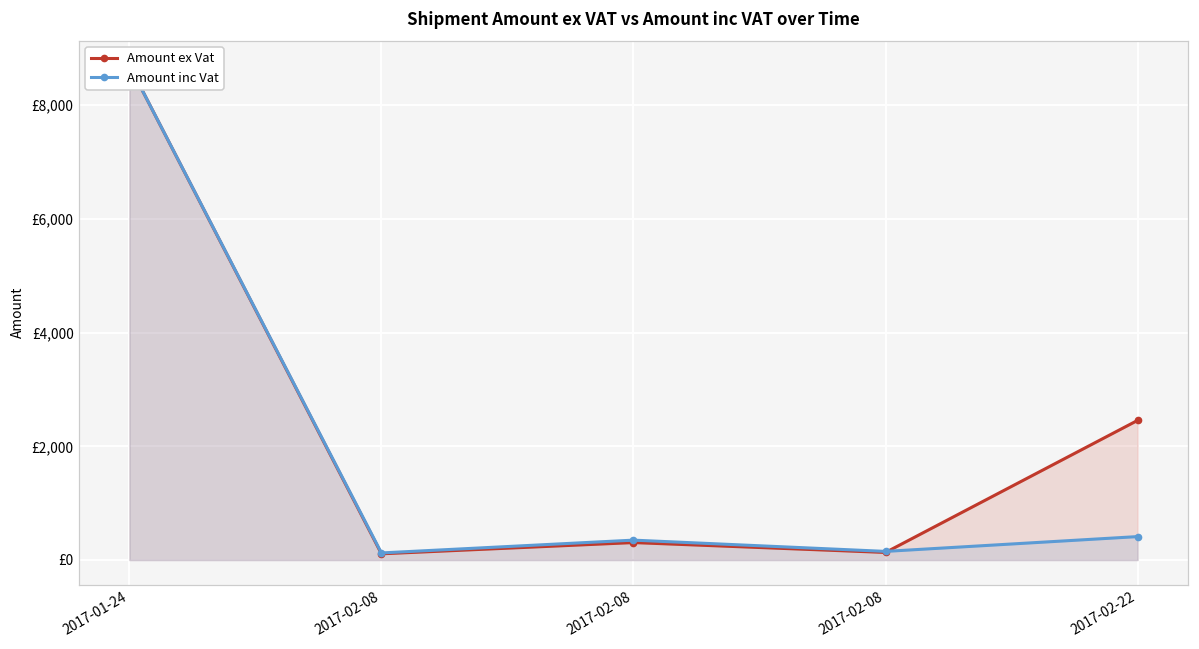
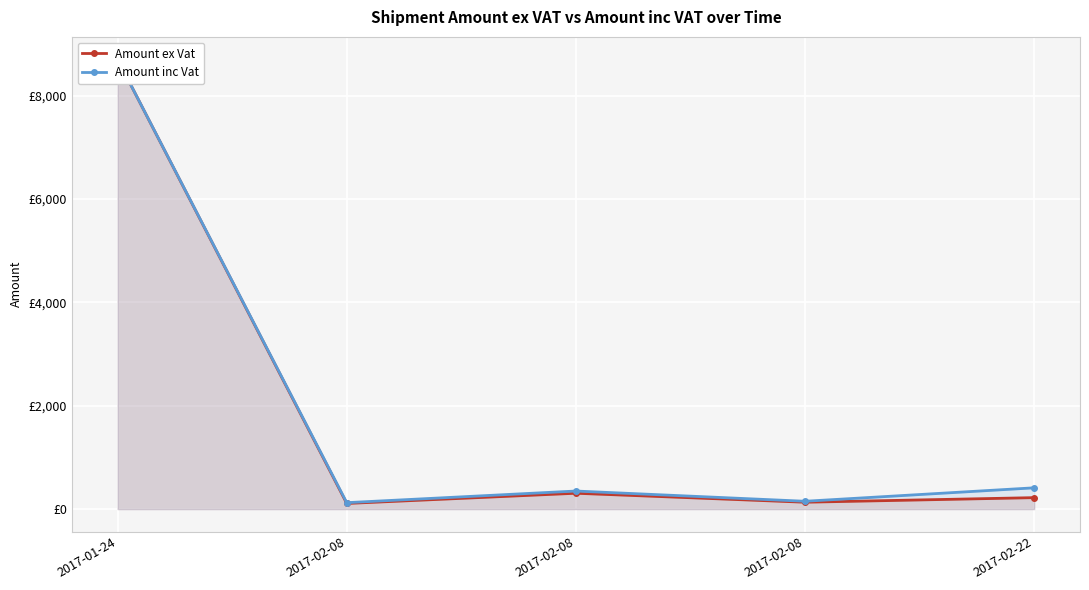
  {
    "Amount ex Vat": {
-     "2017-02-22": "£2,500"
+     "2017-02-22": "£200"
    },
    "Amount inc Vat": {
      "2017-02-22": "£400"
    }
  }
